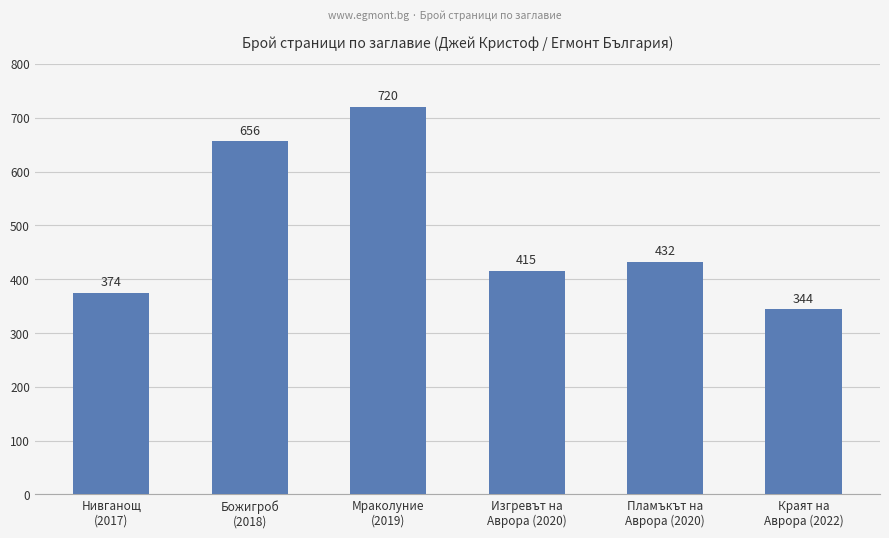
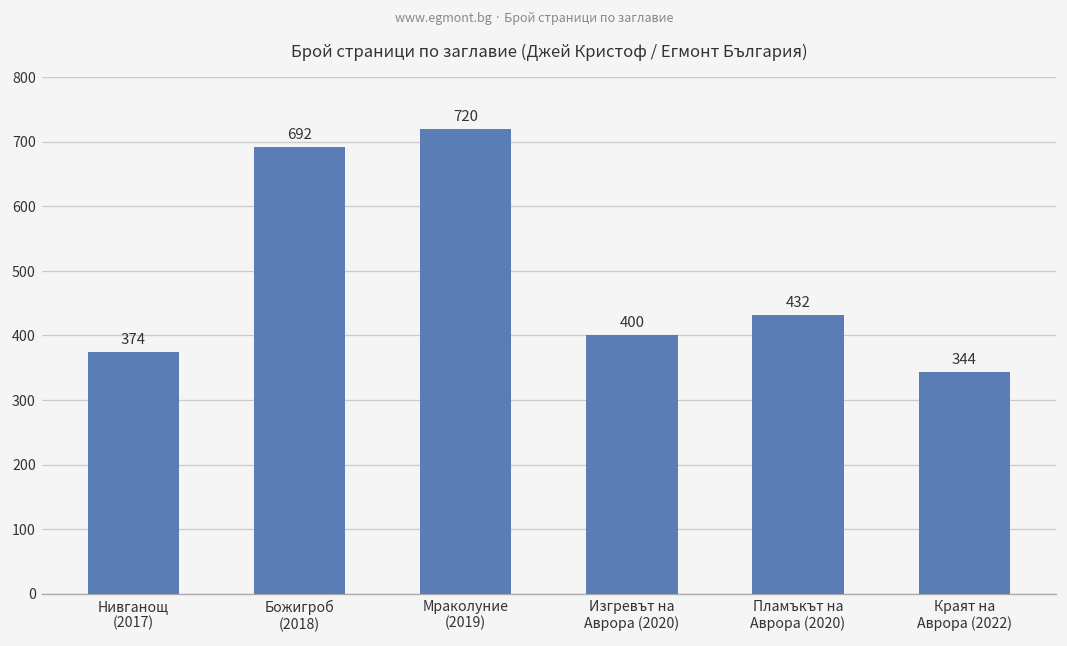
  {
    "Нивганощ (2017)": 374,
-   "Божигроб (2018)": 656,
+   "Божигроб (2018)": 692,
    "Мраколуние (2019)": 720,
-   "Изгревът на Аврора (2020)": 415,
+   "Изгревът на Аврора (2020)": 400,
    "Пламъкът на Аврора (2020)": 432,
    "Краят на Аврора (2022)": 344
  }
